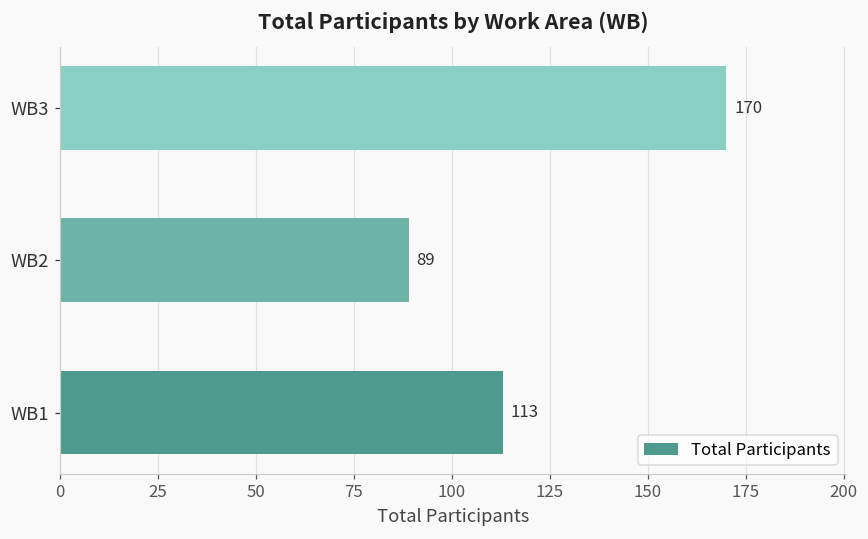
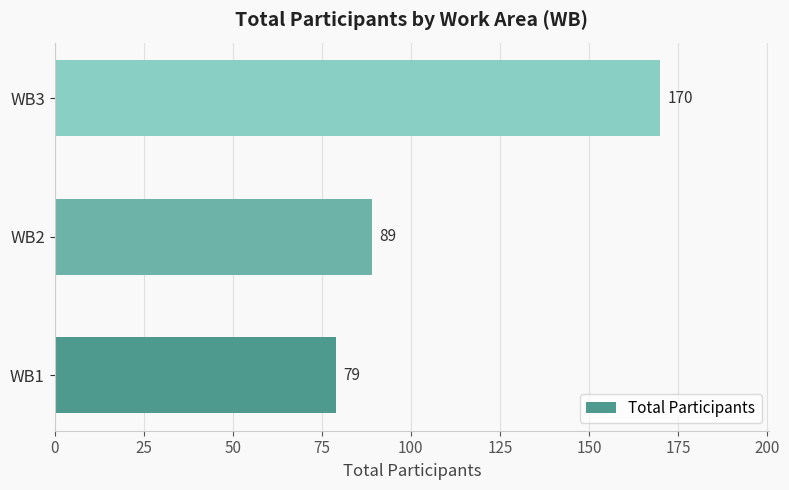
  {
    "WB3": 170,
    "WB2": 89,
-   "WB1": 113
+   "WB1": 79
  }
